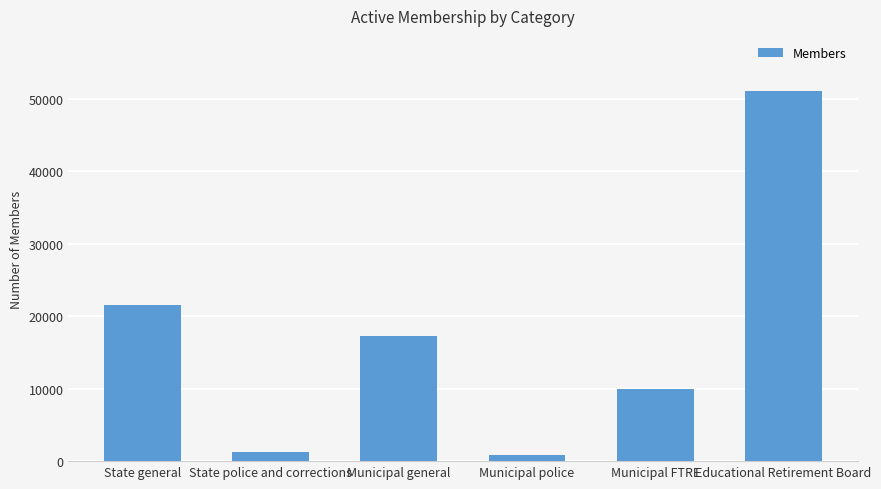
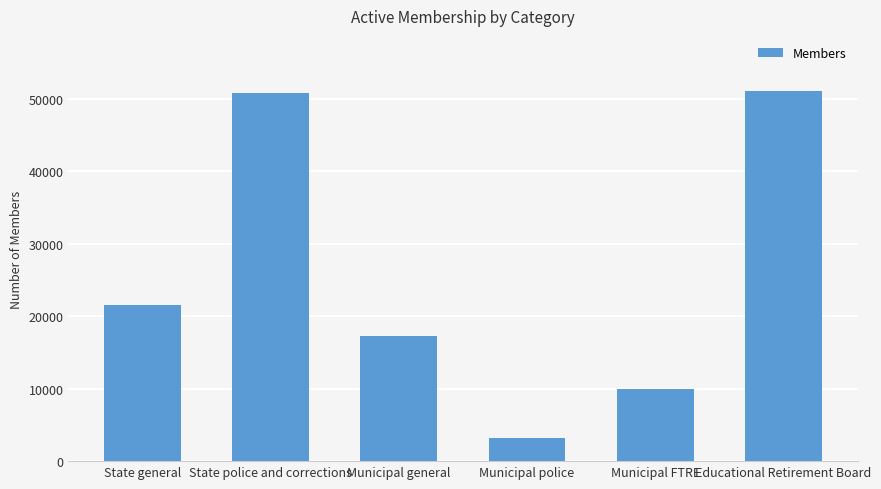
  {
    "State general": 21000,
-   "State police and corrections": 1000,
+   "State police and corrections": 51000,
    "Municipal general": 17000,
-   "Municipal police": 1000,
+   "Municipal police": 3000,
    "Municipal FTRE": 10000,
    "Educational Retirement Board": 51000
  }
